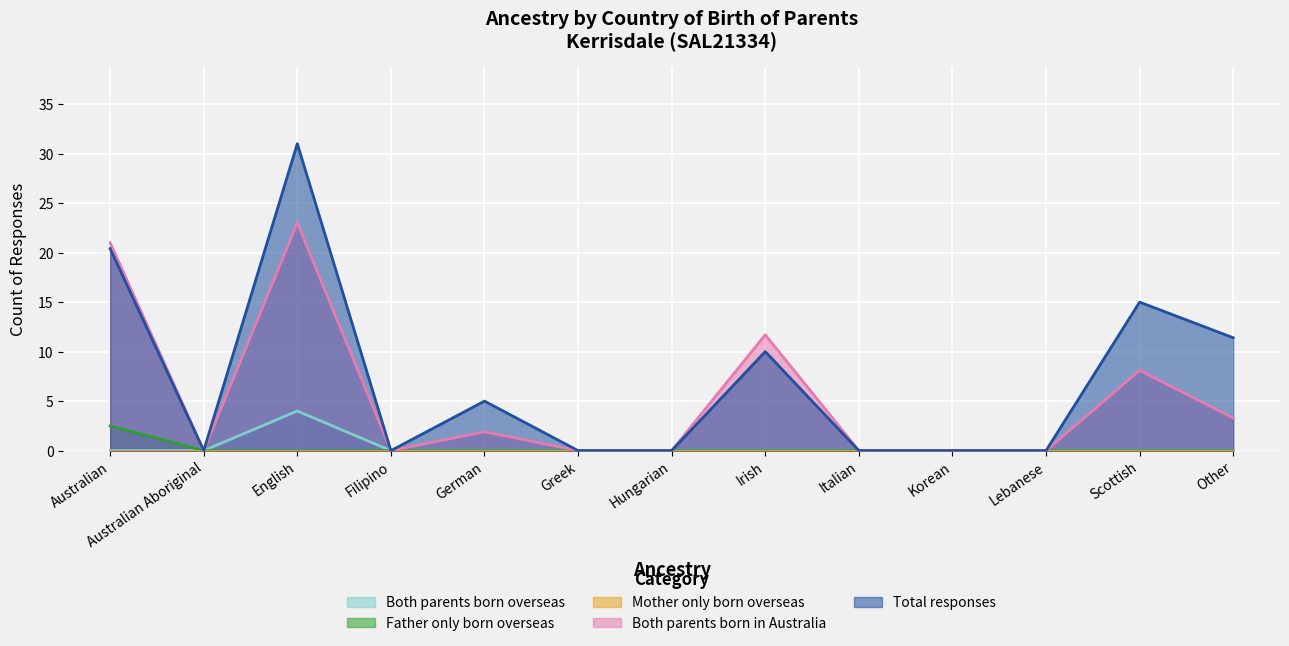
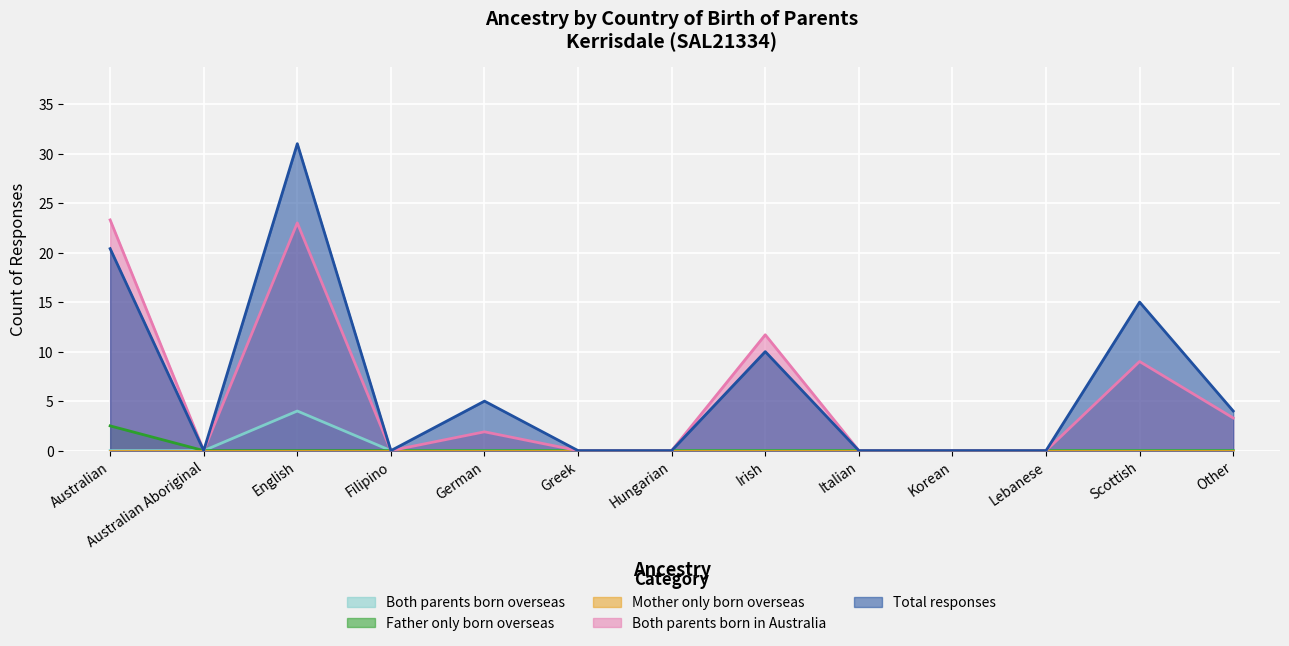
  {
    "Both parents born overseas": {
      "English": 4
    },
    "Father only born overseas": {
      "Australian": 3
    },
    "Both parents born in Australia": {
-     "Australian": 21,
+     "Australian": 23,
      "English": 23,
      "German": 2,
      "Irish": 12,
-     "Scottish": 8,
+     "Scottish": 9,
      "Other": 3
    },
    "Total responses": {
      "Australian": 20,
      "English": 31,
      "German": 5,
      "Irish": 10,
      "Scottish": 15,
-     "Other": 11
+     "Other": 4
    }
  }
